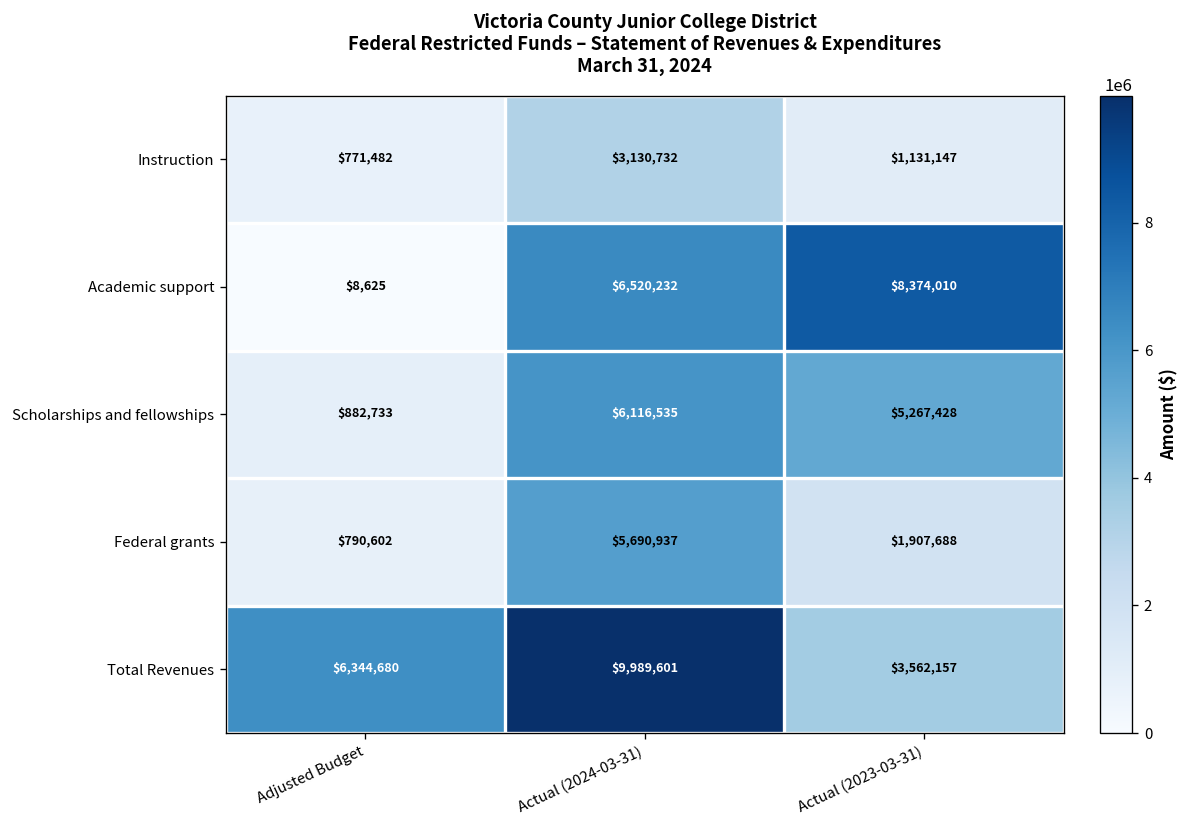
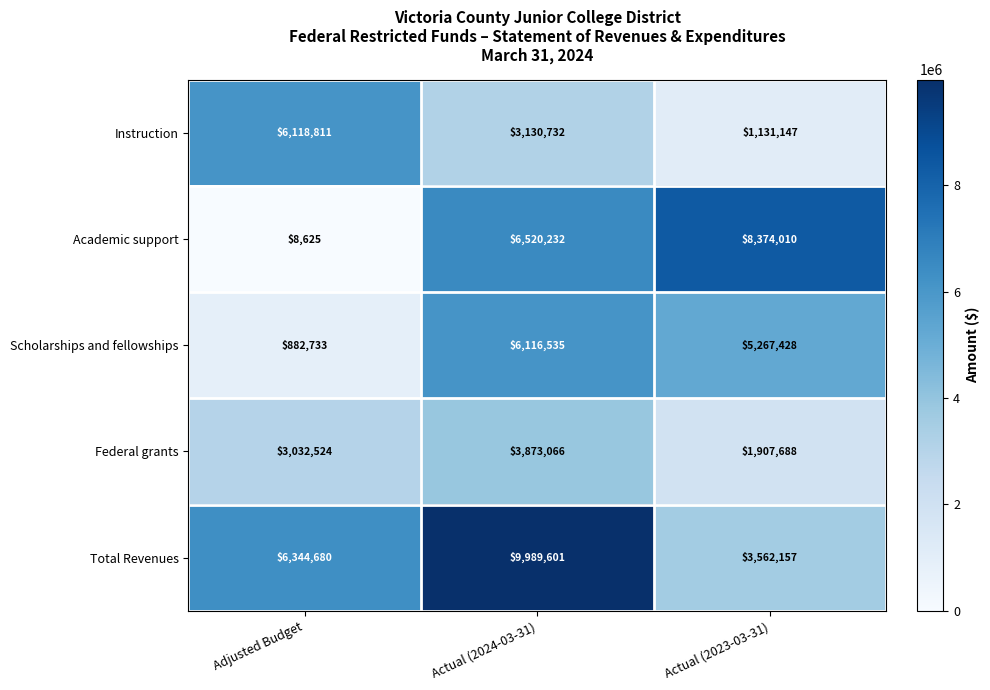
  {
    "Instruction": {
-     "Adjusted Budget": "$771,482",
+     "Adjusted Budget": "$6,118,811",
      "Actual (2024-03-31)": "$3,130,732",
      "Actual (2023-03-31)": "$1,131,147"
    },
    "Academic support": {
      "Adjusted Budget": "$8,625",
      "Actual (2024-03-31)": "$6,520,232",
      "Actual (2023-03-31)": "$8,374,010"
    },
    "Scholarships and fellowships": {
      "Adjusted Budget": "$882,733",
      "Actual (2024-03-31)": "$6,116,535",
      "Actual (2023-03-31)": "$5,267,428"
    },
    "Federal grants": {
-     "Adjusted Budget": "$790,602",
-     "Actual (2024-03-31)": "$5,690,937",
+     "Adjusted Budget": "$3,032,524",
+     "Actual (2024-03-31)": "$3,873,066",
      "Actual (2023-03-31)": "$1,907,688"
    },
    "Total Revenues": {
      "Adjusted Budget": "$6,344,680",
      "Actual (2024-03-31)": "$9,989,601",
      "Actual (2023-03-31)": "$3,562,157"
    }
  }
